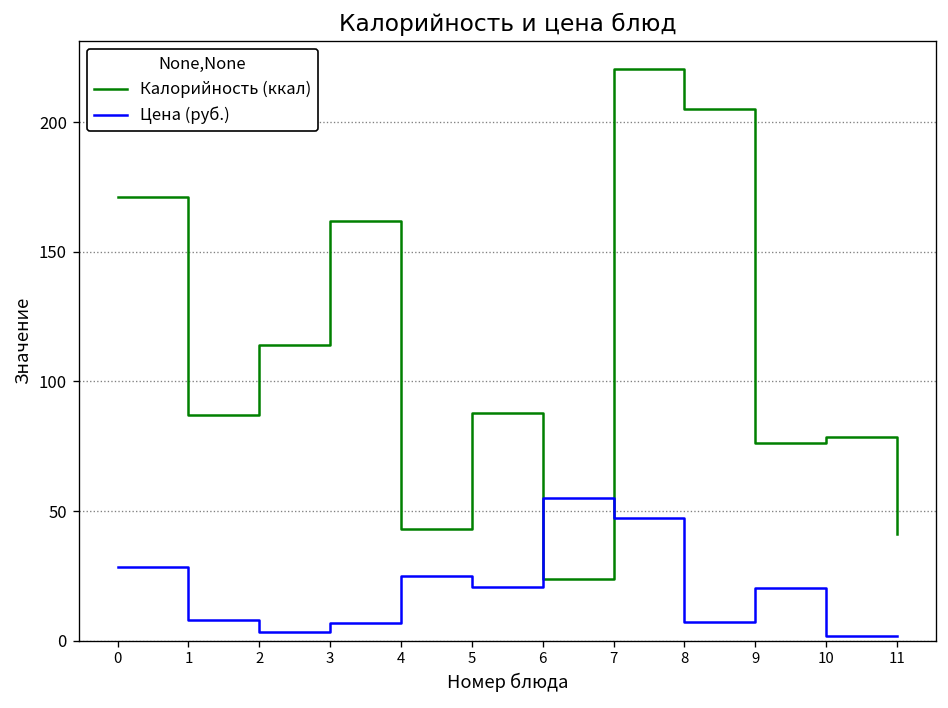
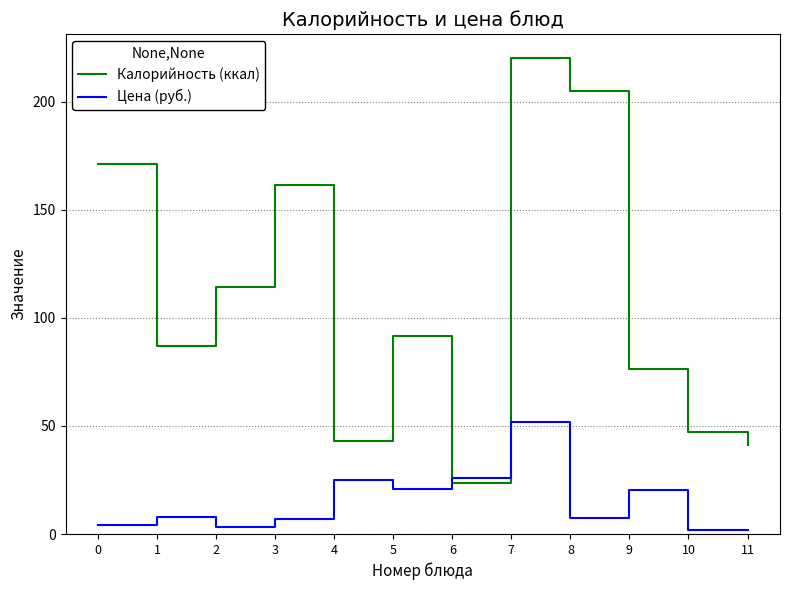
  {
    "Калорийность (ккал)": {
      "0": 171,
      "1": 87,
      "2": 114,
      "3": 162,
      "4": 43,
-     "5": 88,
+     "5": 92,
      "6": 24,
      "7": 220,
      "8": 205,
      "9": 76,
-     "10": 78,
+     "10": 47,
      "11": 41
    },
    "Цена (руб.)": {
-     "0": 28,
+     "0": 4,
      "1": 8,
      "2": 3,
      "3": 7,
      "4": 25,
      "5": 21,
-     "6": 55,
-     "7": 47,
+     "6": 26,
+     "7": 52,
      "8": 7,
      "9": 21,
      "10": 2,
      "11": 2
    }
  }
